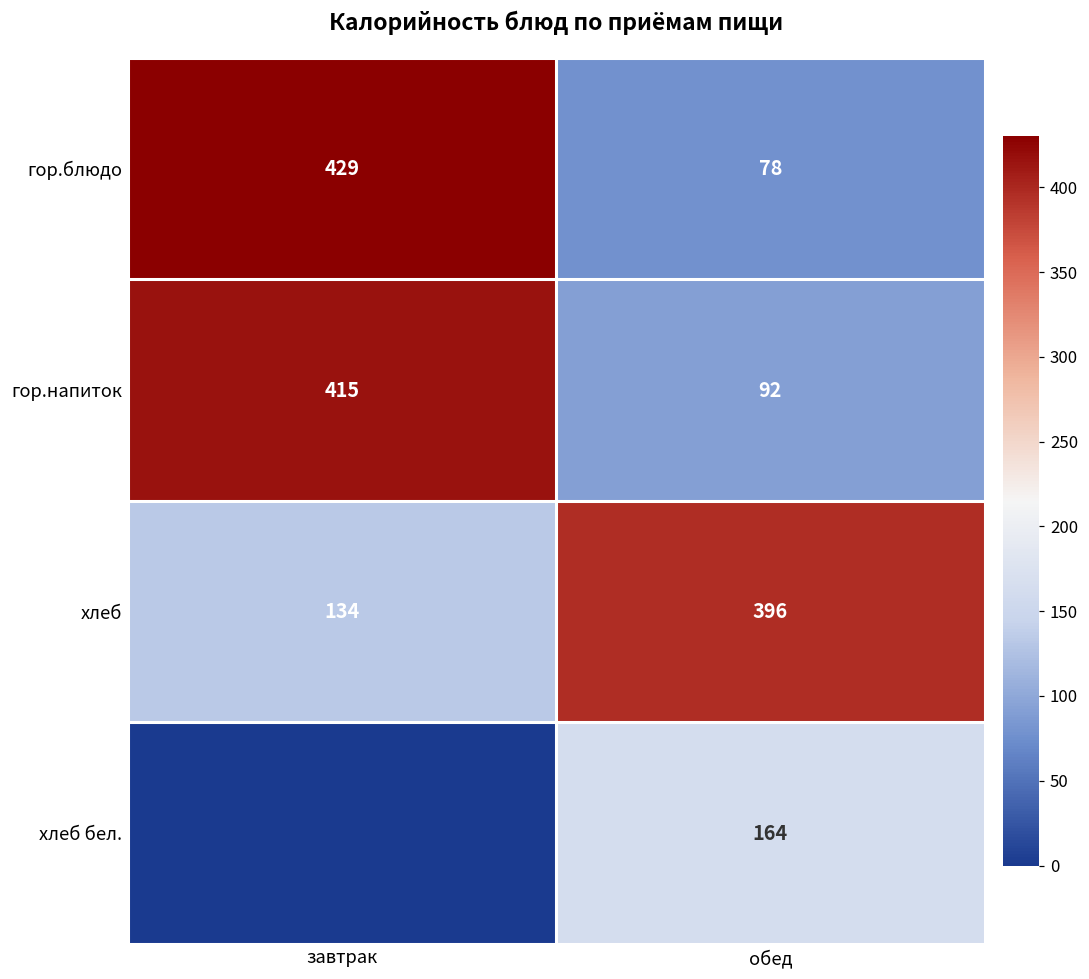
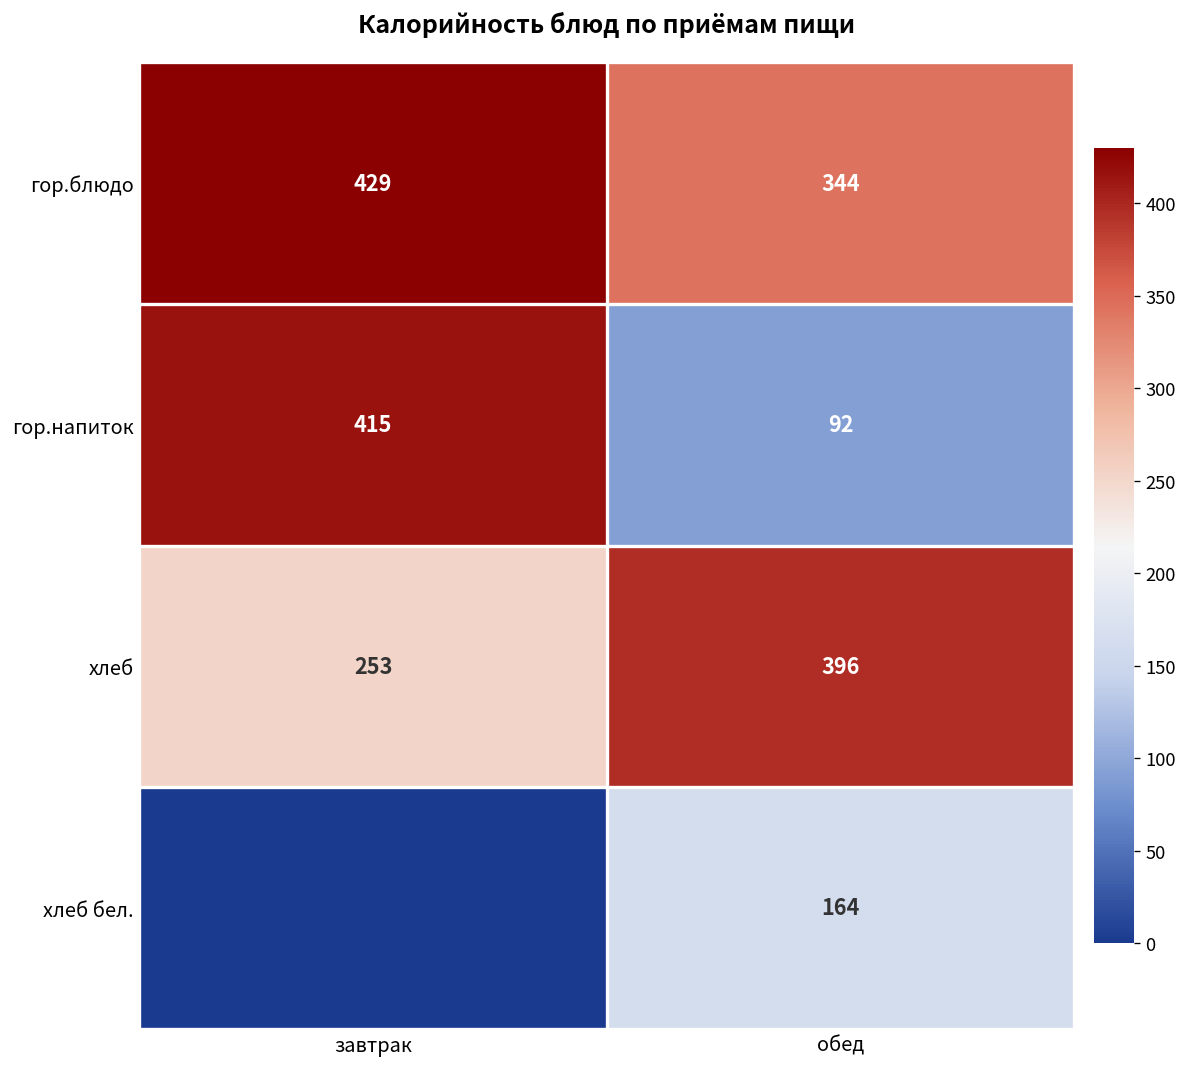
  {
    "гор.блюдо": {
      "завтрак": 429,
-     "обед": 78
+     "обед": 344
    },
    "гор.напиток": {
      "завтрак": 415,
      "обед": 92
    },
    "хлеб": {
-     "завтрак": 134,
+     "завтрак": 253,
      "обед": 396
    },
    "хлеб бел.": {
      "обед": 164
    }
  }
